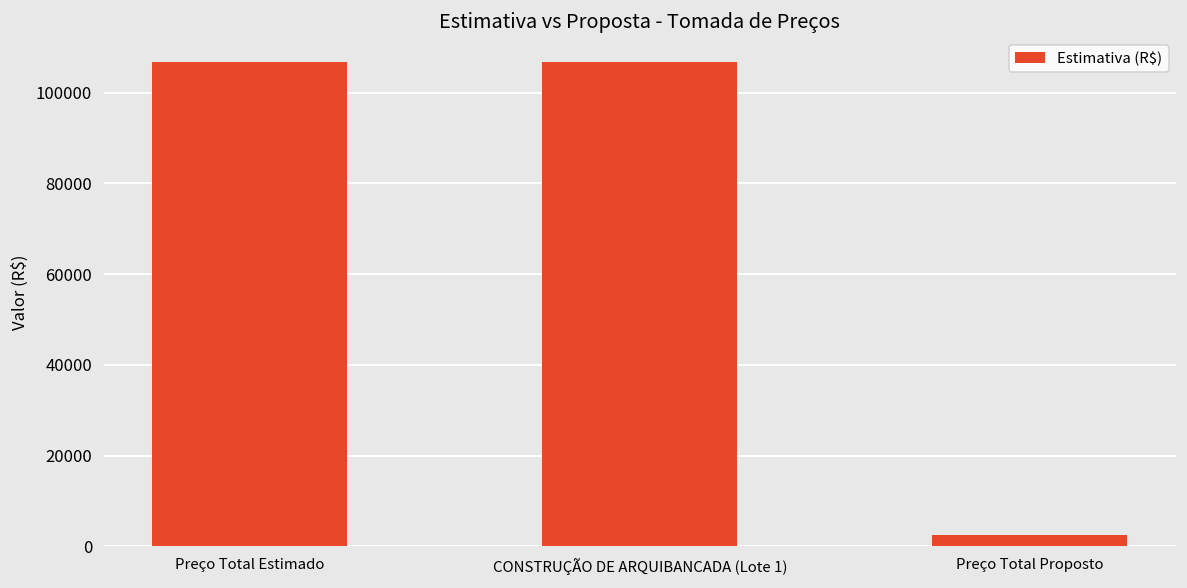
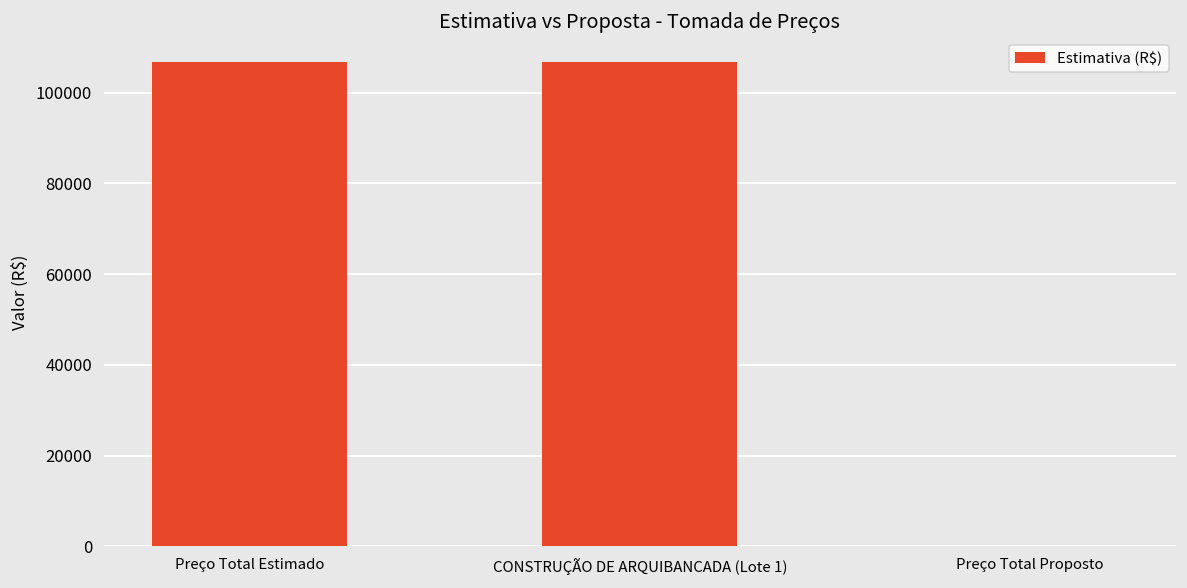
  {
    "Preço Total Estimado": 107000,
    "CONSTRUÇÃO DE ARQUIBANCADA (Lote 1)": 107000,
-   "Preço Total Proposto": 2000
+   "Preço Total Proposto": 0
  }
